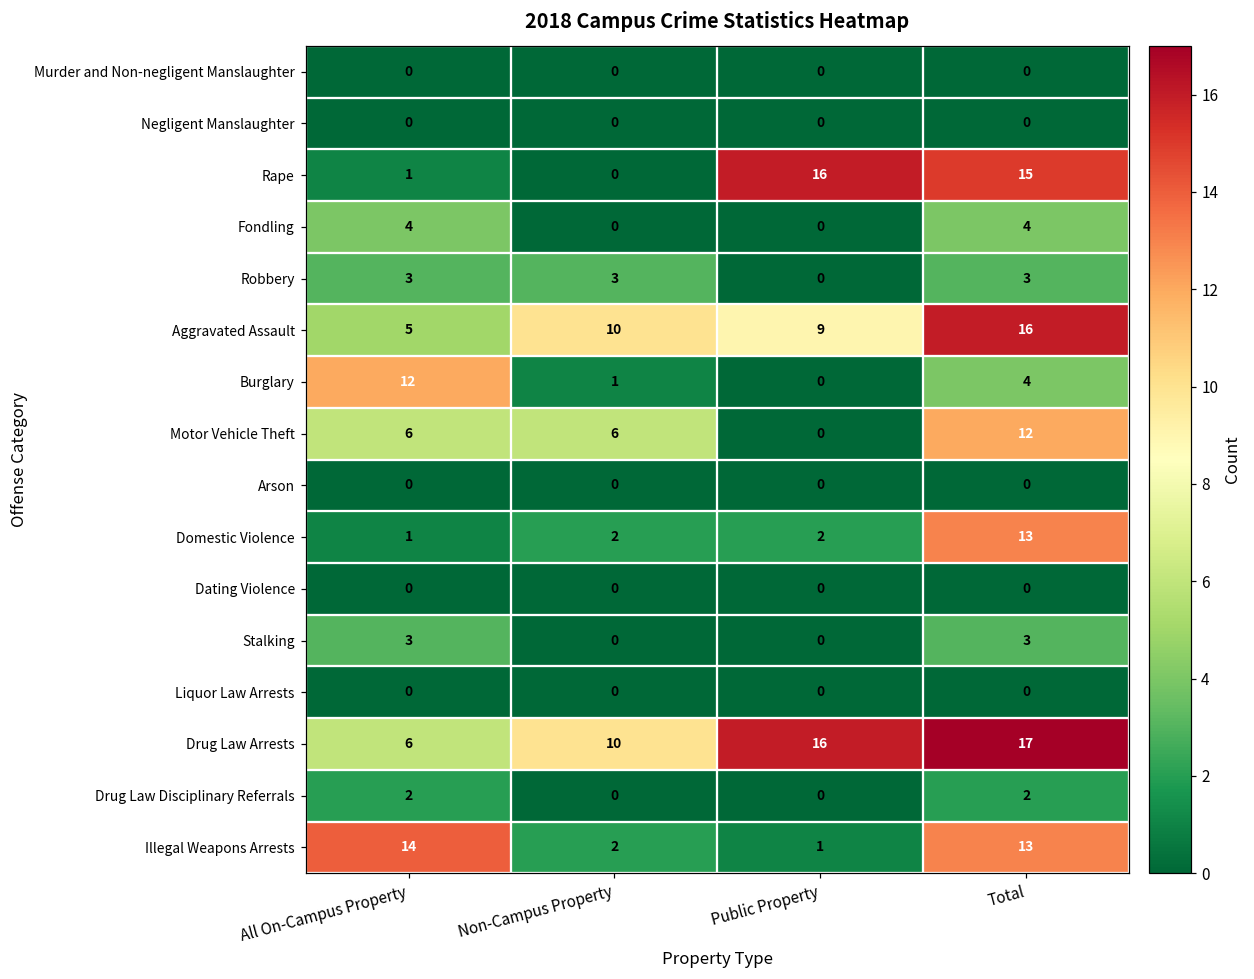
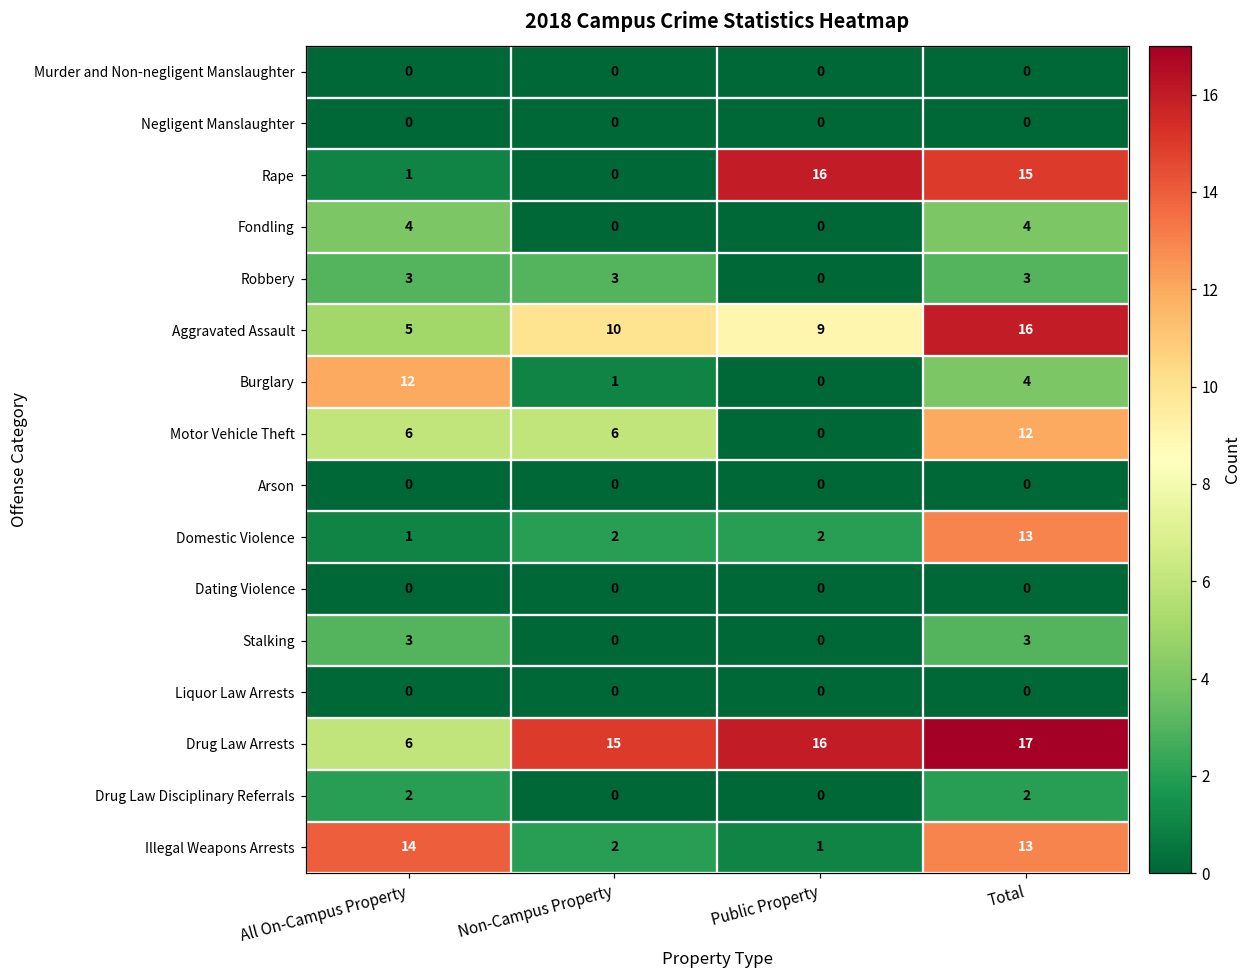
  {
    "Murder and Non-negligent Manslaughter": {
      "All On-Campus Property": 0,
      "Non-Campus Property": 0,
      "Public Property": 0,
      "Total": 0
    },
    "Negligent Manslaughter": {
      "All On-Campus Property": 0,
      "Non-Campus Property": 0,
      "Public Property": 0,
      "Total": 0
    },
    "Rape": {
      "All On-Campus Property": 1,
      "Non-Campus Property": 0,
      "Public Property": 16,
      "Total": 15
    },
    "Fondling": {
      "All On-Campus Property": 4,
      "Non-Campus Property": 0,
      "Public Property": 0,
      "Total": 4
    },
    "Robbery": {
      "All On-Campus Property": 3,
      "Non-Campus Property": 3,
      "Public Property": 0,
      "Total": 3
    },
    "Aggravated Assault": {
      "All On-Campus Property": 5,
      "Non-Campus Property": 10,
      "Public Property": 9,
      "Total": 16
    },
    "Burglary": {
      "All On-Campus Property": 12,
      "Non-Campus Property": 1,
      "Public Property": 0,
      "Total": 4
    },
    "Motor Vehicle Theft": {
      "All On-Campus Property": 6,
      "Non-Campus Property": 6,
      "Public Property": 0,
      "Total": 12
    },
    "Arson": {
      "All On-Campus Property": 0,
      "Non-Campus Property": 0,
      "Public Property": 0,
      "Total": 0
    },
    "Domestic Violence": {
      "All On-Campus Property": 1,
      "Non-Campus Property": 2,
      "Public Property": 2,
      "Total": 13
    },
    "Dating Violence": {
      "All On-Campus Property": 0,
      "Non-Campus Property": 0,
      "Public Property": 0,
      "Total": 0
    },
    "Stalking": {
      "All On-Campus Property": 3,
      "Non-Campus Property": 0,
      "Public Property": 0,
      "Total": 3
    },
    "Liquor Law Arrests": {
      "All On-Campus Property": 0,
      "Non-Campus Property": 0,
      "Public Property": 0,
      "Total": 0
    },
    "Drug Law Arrests": {
      "All On-Campus Property": 6,
-     "Non-Campus Property": 10,
+     "Non-Campus Property": 15,
      "Public Property": 16,
      "Total": 17
    },
    "Drug Law Disciplinary Referrals": {
      "All On-Campus Property": 2,
      "Non-Campus Property": 0,
      "Public Property": 0,
      "Total": 2
    },
    "Illegal Weapons Arrests": {
      "All On-Campus Property": 14,
      "Non-Campus Property": 2,
      "Public Property": 1,
      "Total": 13
    }
  }
